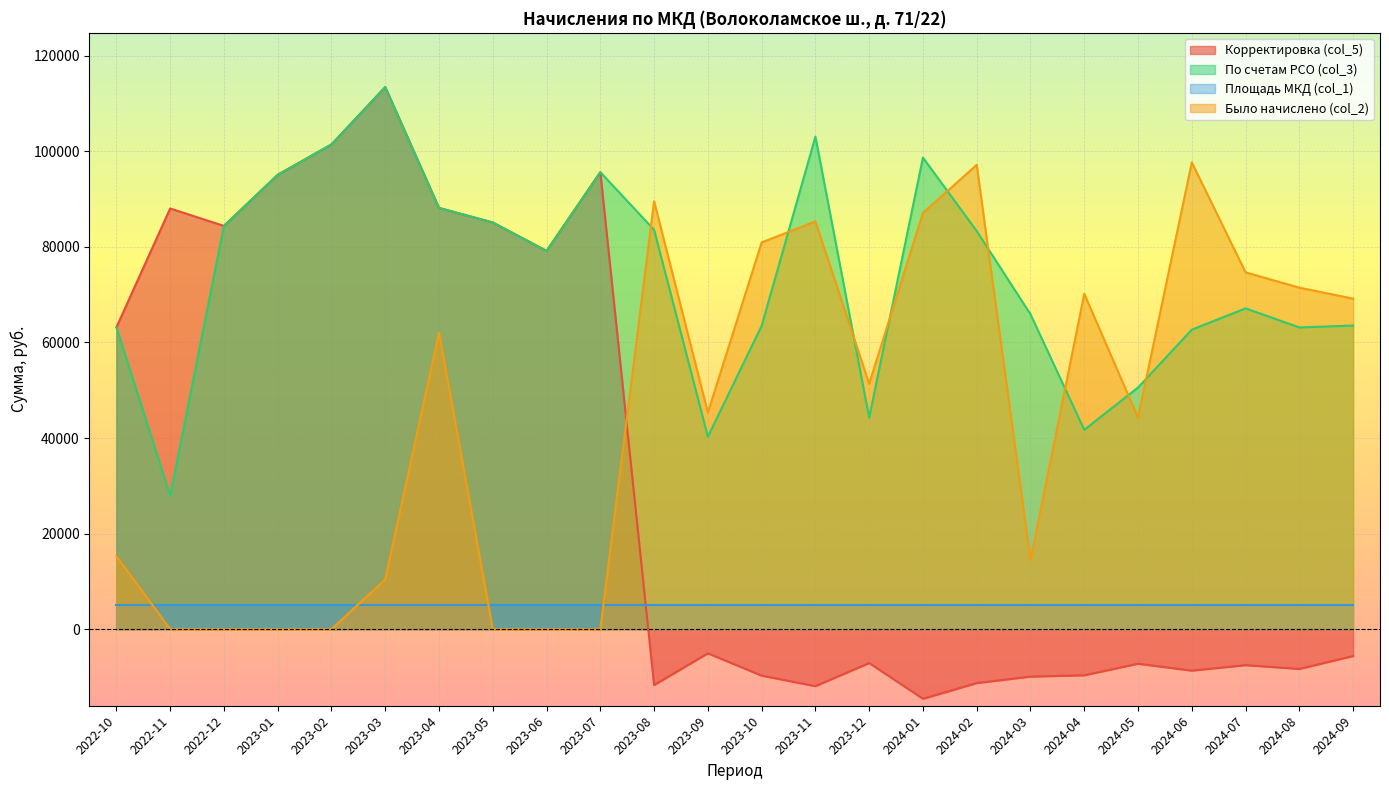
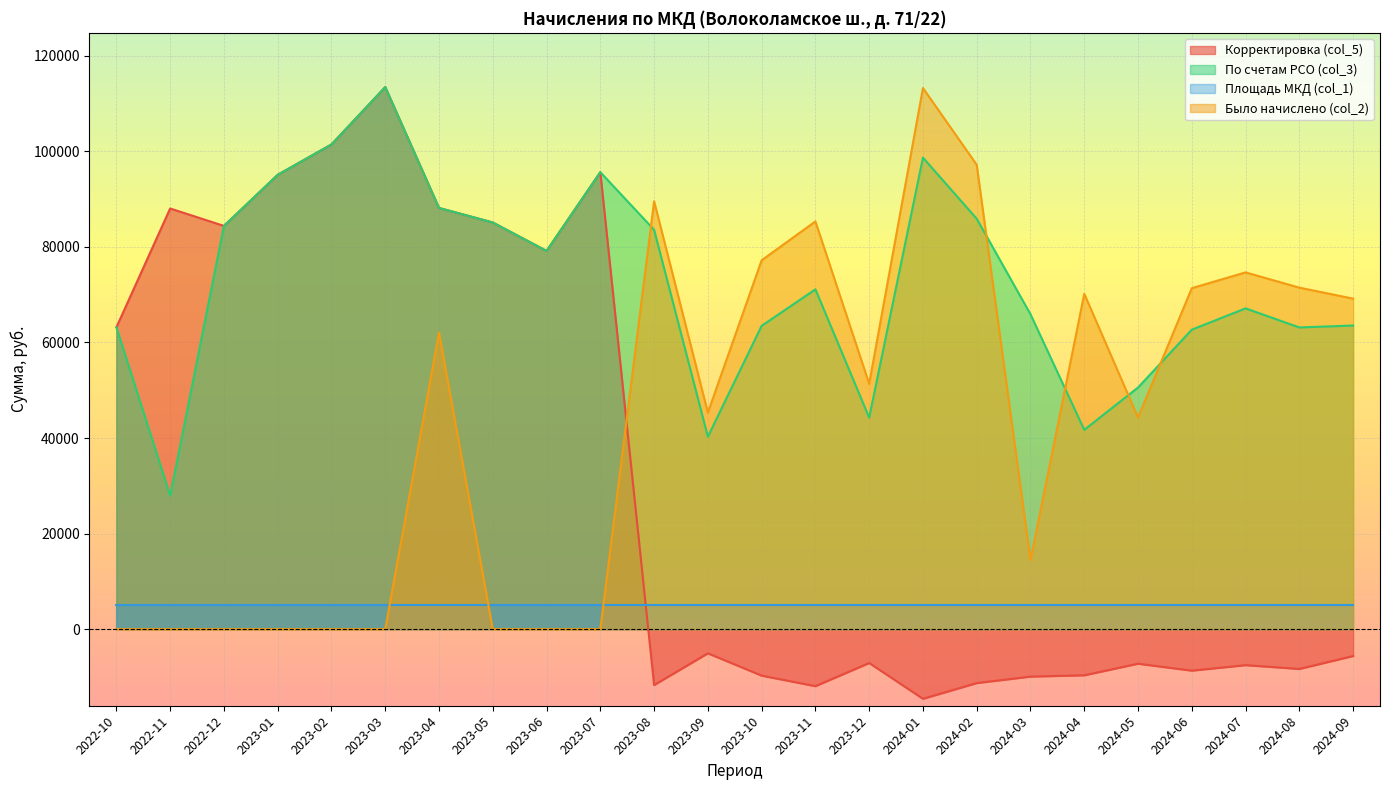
  {
    "По счетам РСО (col_3)": {
      "2022-11": 28000,
      "2023-08": 84000,
      "2023-09": 40000,
      "2023-10": 63000,
-     "2023-11": 103000,
+     "2023-11": 71000,
      "2023-12": 44000,
      "2024-01": 99000,
-     "2024-02": 83000,
+     "2024-02": 86000,
      "2024-03": 66000,
      "2024-04": 42000,
      "2024-05": 51000,
      "2024-06": 63000,
      "2024-07": 67000,
      "2024-08": 63000,
      "2024-09": 64000
    },
    "Площадь МКД (col_1)": {
      "2022-10": 5000,
      "2022-11": 5000,
      "2022-12": 5000,
      "2023-01": 5000,
      "2023-02": 5000,
      "2023-03": 5000,
      "2023-04": 5000,
      "2023-05": 5000,
      "2023-06": 5000,
      "2023-07": 5000,
      "2023-08": 5000,
      "2023-09": 5000,
      "2023-10": 5000,
      "2023-11": 5000,
      "2023-12": 5000,
      "2024-01": 5000,
      "2024-02": 5000,
      "2024-03": 5000,
      "2024-04": 5000,
      "2024-05": 5000,
      "2024-06": 5000,
      "2024-07": 5000,
      "2024-08": 5000,
      "2024-09": 5000
    },
    "Было начислено (col_2)": {
-     "2022-10": 15000,
+     "2022-10": 0,
      "2022-11": 0,
      "2022-12": 0,
      "2023-01": 0,
      "2023-02": 0,
-     "2023-03": 10000,
+     "2023-03": 0,
      "2023-04": 62000,
      "2023-05": 0,
      "2023-06": 0,
      "2023-07": 0,
      "2023-08": 90000,
      "2023-09": 45000,
-     "2023-10": 81000,
+     "2023-10": 77000,
      "2023-11": 85000,
      "2023-12": 51000,
-     "2024-01": 87000,
+     "2024-01": 113000,
      "2024-02": 97000,
      "2024-03": 14000,
      "2024-04": 70000,
      "2024-05": 44000,
-     "2024-06": 98000,
+     "2024-06": 71000,
      "2024-07": 75000,
      "2024-08": 71000,
      "2024-09": 69000
    }
  }
